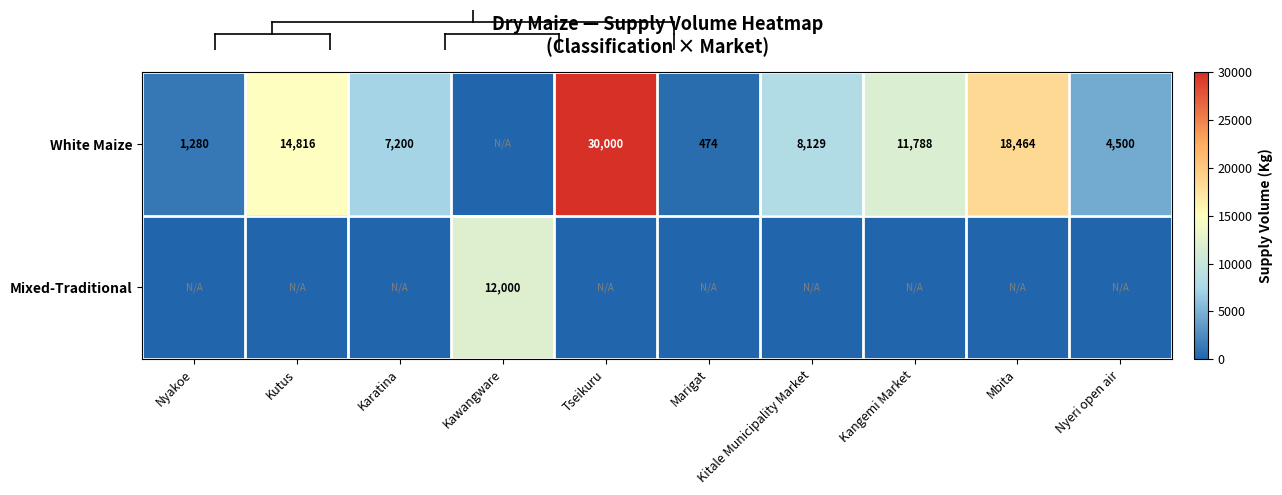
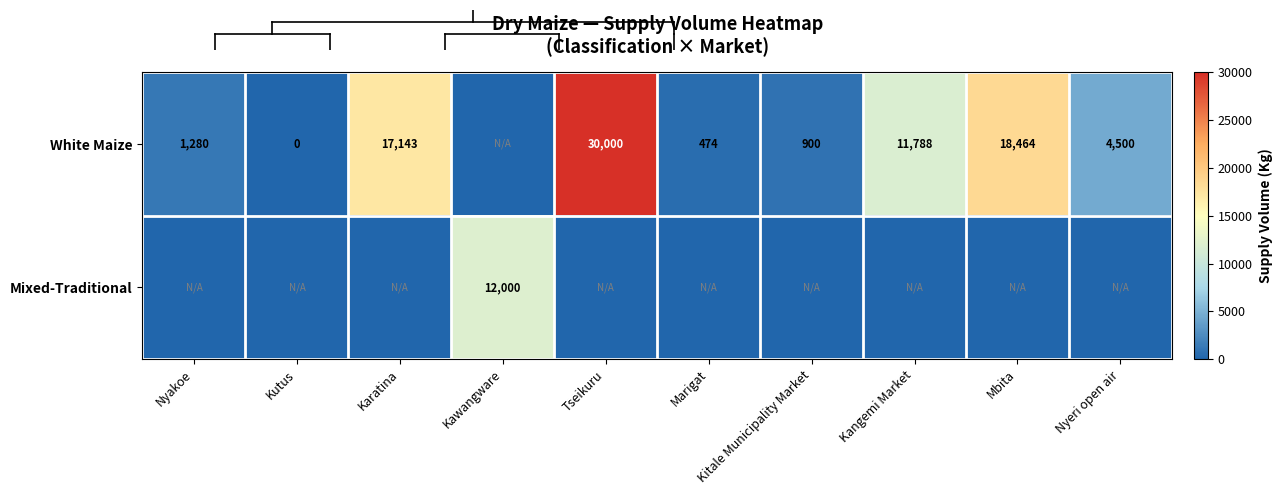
  {
    "Dry Maize — Supply Volume Heatmap (Classification × Market)": {
      "White Maize": {
        "Nyakoe": "1,280",
-       "Kutus": "14,816",
-       "Karatina": "7,200",
+       "Kutus": "0",
+       "Karatina": "17,143",
        "Tseikuru": "30,000",
        "Marigat": "474",
-       "Kitale Municipality Market": "8,129",
+       "Kitale Municipality Market": "900",
        "Kangemi Market": "11,788",
        "Mbita": "18,464",
        "Nyeri open air": "4,500"
      },
      "Mixed-Traditional": {
        "Kawangware": "12,000"
      }
    }
  }
